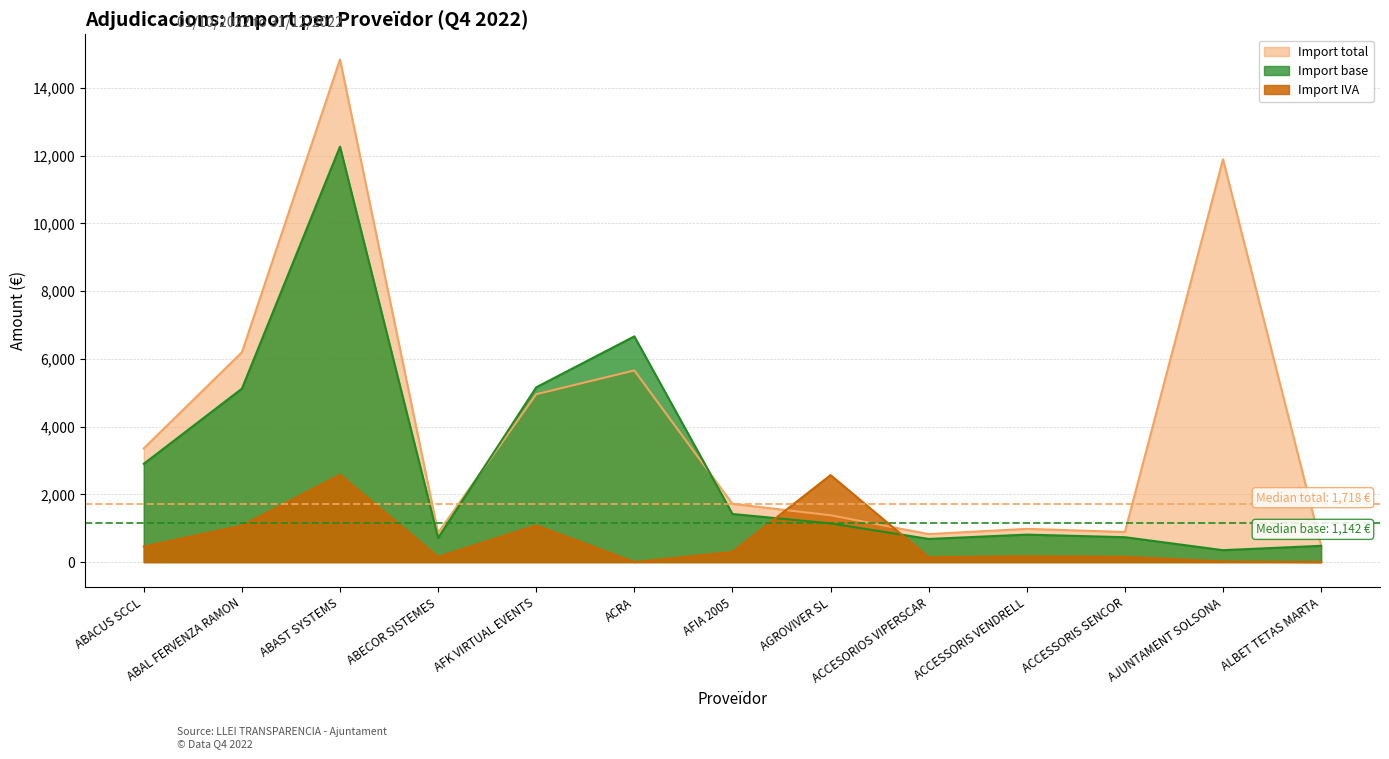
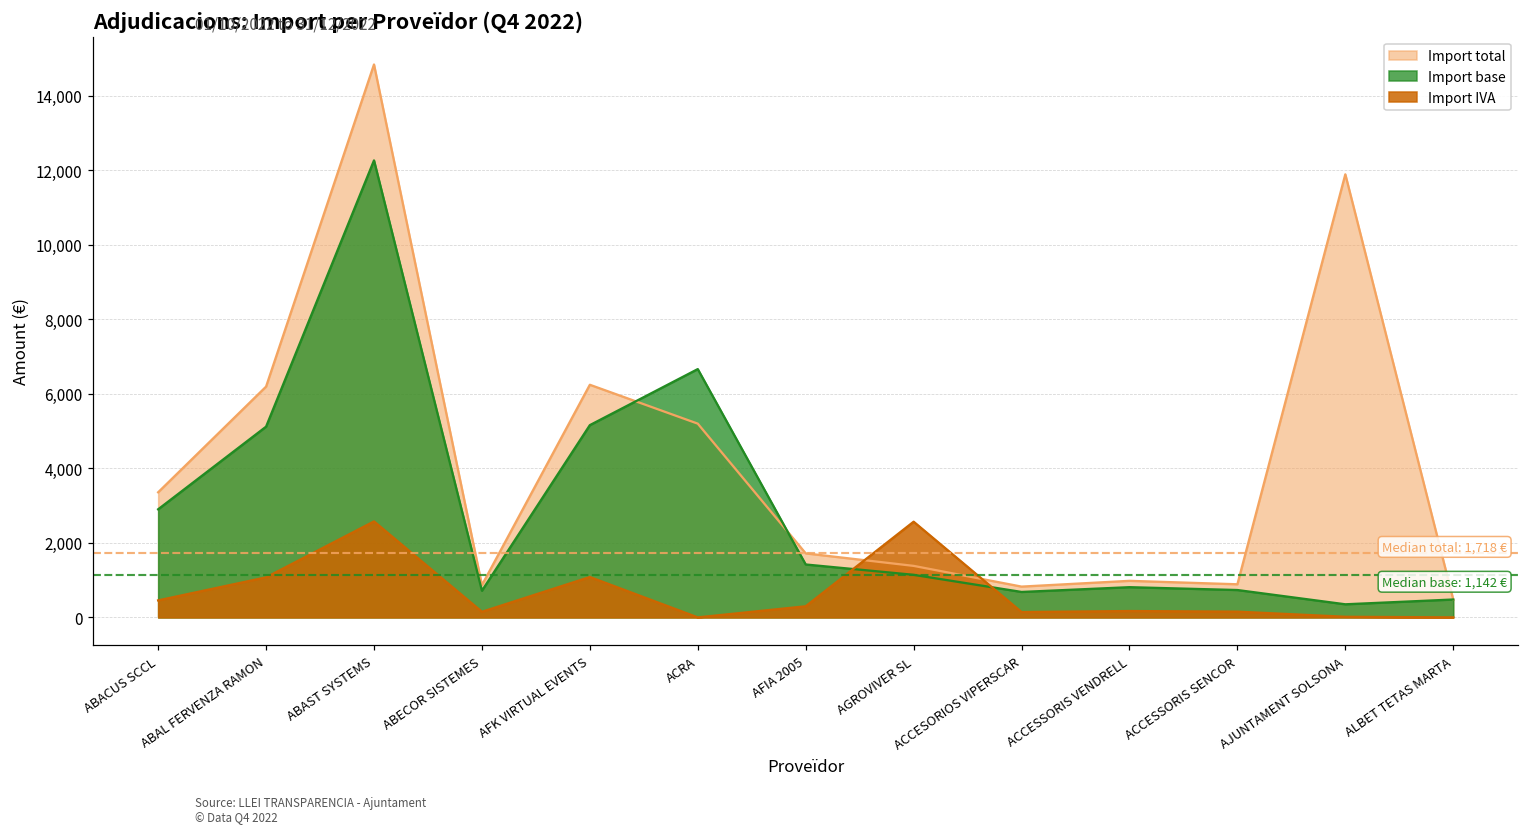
  {
    "Import total": {
      "ABACUS SCCL": "3,400",
      "ABAL FERVENZA RAMON": "6,200",
      "ABAST SYSTEMS": "14,800",
      "ABECOR SISTEMES": "900",
-     "AFK VIRTUAL EVENTS": "5,000",
-     "ACRA": "5,700",
+     "AFK VIRTUAL EVENTS": "6,200",
+     "ACRA": "5,200",
      "AFIA 2005": "1,700",
      "AGROVIVER SL": "1,400",
      "ACCESORIOS VIPERSCAR": "800",
      "ACCESSORIS VENDRELL": "1,000",
      "ACCESSORIS SENCOR": "900",
      "AJUNTAMENT SOLSONA": "11,900"
    },
    "Import base": {
      "ABACUS SCCL": "2,900",
      "ABAL FERVENZA RAMON": "5,100",
      "ABAST SYSTEMS": "12,300",
      "ABECOR SISTEMES": "700",
      "AFK VIRTUAL EVENTS": "5,200",
      "ACRA": "6,700",
      "AFIA 2005": "1,400",
      "AGROVIVER SL": "1,100",
      "ACCESORIOS VIPERSCAR": "700",
      "ACCESSORIS VENDRELL": "800",
      "ACCESSORIS SENCOR": "700",
      "AJUNTAMENT SOLSONA": "400"
    },
    "Import IVA": {
      "ABACUS SCCL": "500",
      "ABAL FERVENZA RAMON": "1,100",
      "ABAST SYSTEMS": "2,600",
      "ABECOR SISTEMES": "200",
      "AFK VIRTUAL EVENTS": "1,100",
      "ACRA": "0",
      "AFIA 2005": "300",
      "AGROVIVER SL": "2,600",
      "ACCESORIOS VIPERSCAR": "100",
      "ACCESSORIS VENDRELL": "200",
      "ACCESSORIS SENCOR": "200",
      "AJUNTAMENT SOLSONA": "0",
      "ALBET TETAS MARTA": "0"
    }
  }
